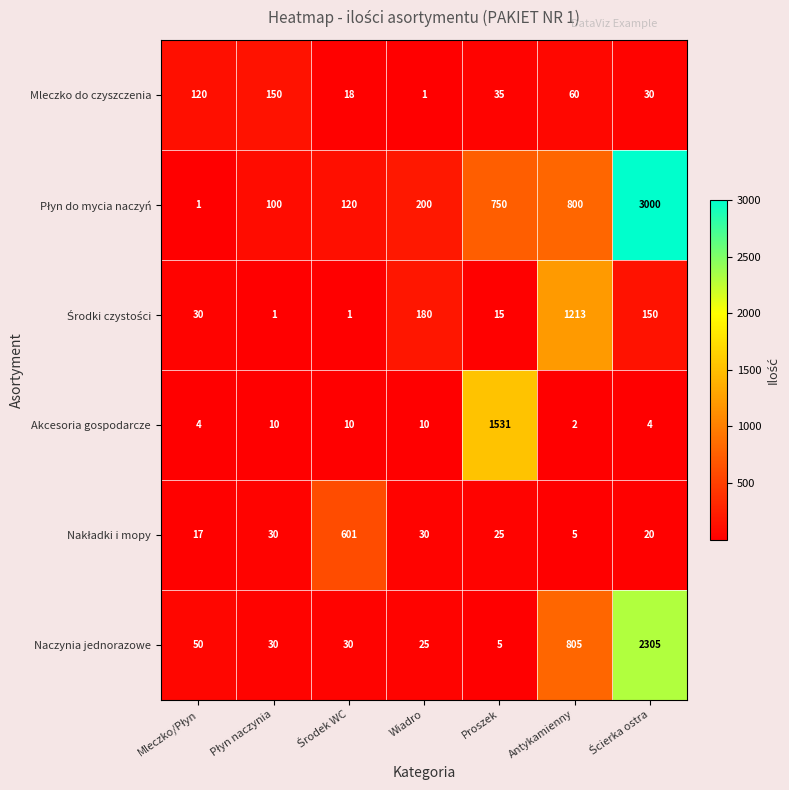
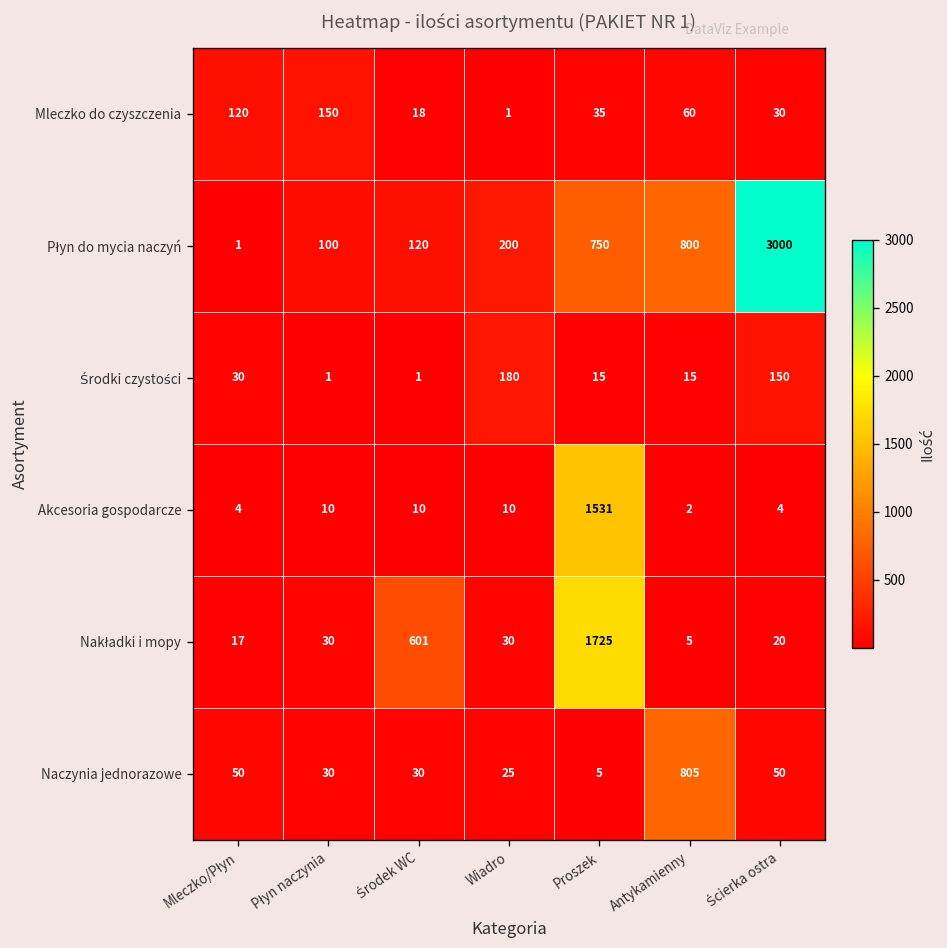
  {
    "Mleczko do czyszczenia": {
      "Mleczko/Płyn": 120,
      "Płyn naczynia": 150,
      "Środek WC": 18,
      "Wiadro": 1,
      "Proszek": 35,
      "Antykamienny": 60,
      "Ścierka ostra": 30
    },
    "Płyn do mycia naczyń": {
      "Mleczko/Płyn": 1,
      "Płyn naczynia": 100,
      "Środek WC": 120,
      "Wiadro": 200,
      "Proszek": 750,
      "Antykamienny": 800,
      "Ścierka ostra": 3000
    },
    "Środki czystości": {
      "Mleczko/Płyn": 30,
      "Płyn naczynia": 1,
      "Środek WC": 1,
      "Wiadro": 180,
      "Proszek": 15,
-     "Antykamienny": 1213,
+     "Antykamienny": 15,
      "Ścierka ostra": 150
    },
    "Akcesoria gospodarcze": {
      "Mleczko/Płyn": 4,
      "Płyn naczynia": 10,
      "Środek WC": 10,
      "Wiadro": 10,
      "Proszek": 1531,
      "Antykamienny": 2,
      "Ścierka ostra": 4
    },
    "Nakładki i mopy": {
      "Mleczko/Płyn": 17,
      "Płyn naczynia": 30,
      "Środek WC": 601,
      "Wiadro": 30,
-     "Proszek": 25,
+     "Proszek": 1725,
      "Antykamienny": 5,
      "Ścierka ostra": 20
    },
    "Naczynia jednorazowe": {
      "Mleczko/Płyn": 50,
      "Płyn naczynia": 30,
      "Środek WC": 30,
      "Wiadro": 25,
      "Proszek": 5,
      "Antykamienny": 805,
-     "Ścierka ostra": 2305
+     "Ścierka ostra": 50
    }
  }
